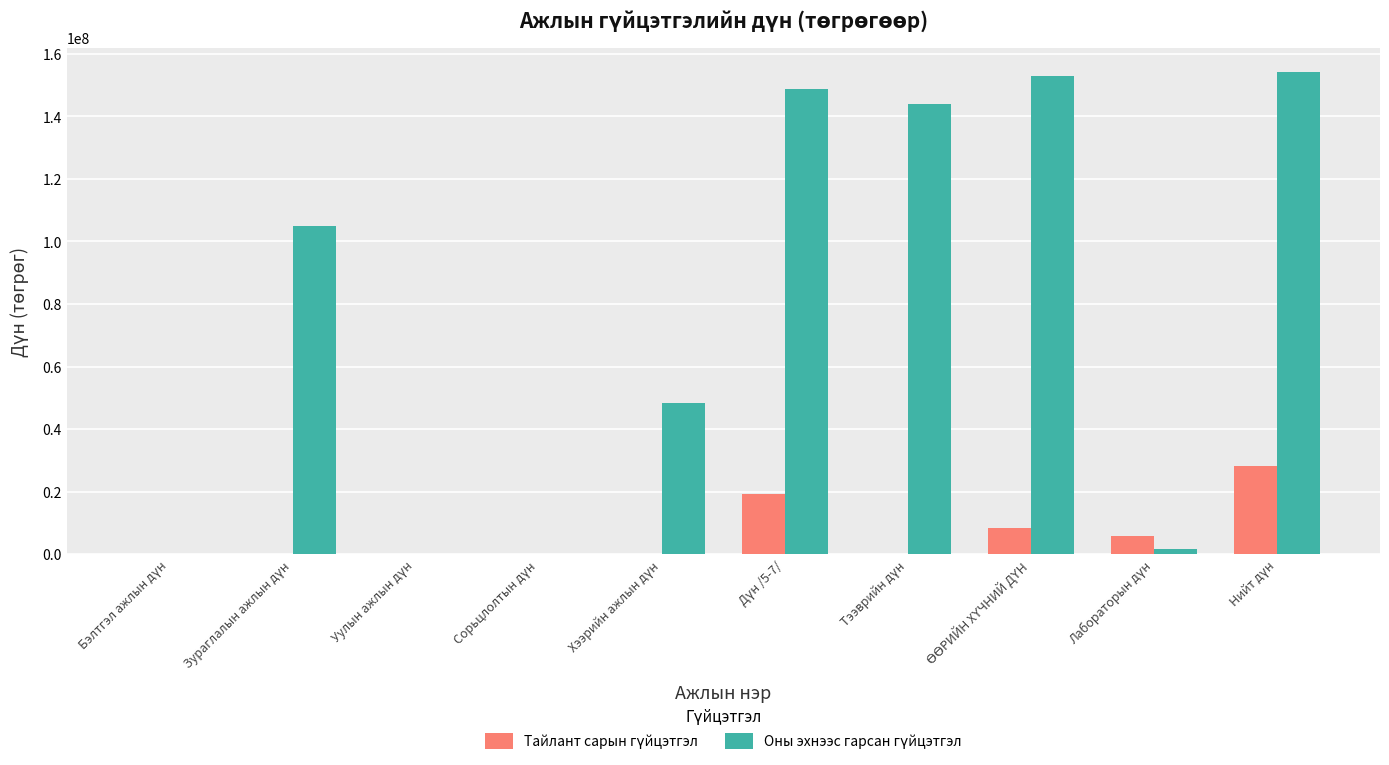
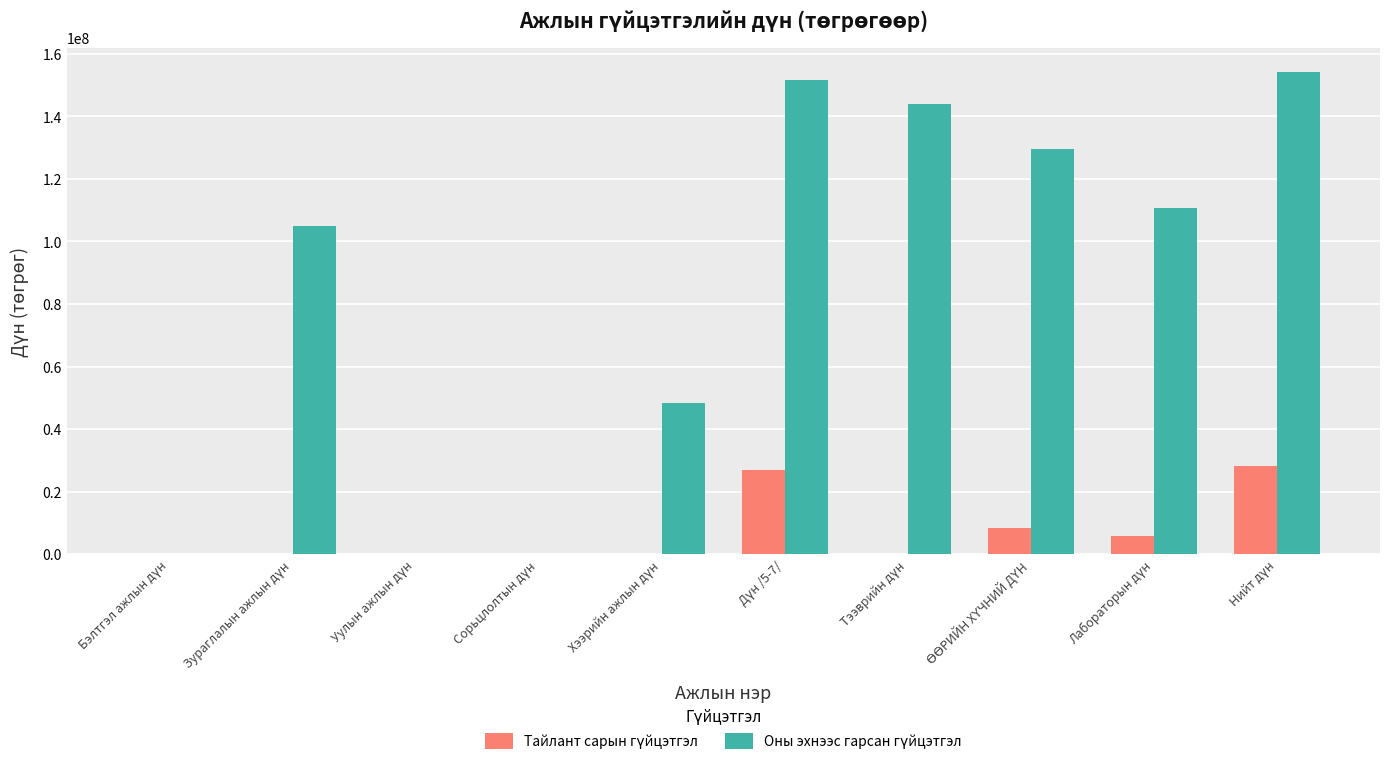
  {
    "Тайлант сарын гүйцэтгэл": {
      "Бэлтгэл ажлын дүн": 0,
      "Зураглалын ажлын дүн": 0,
      "Уулын ажлын дүн": 0,
      "Сорьцлолтын дүн": 0,
      "Хээрийн ажлын дүн": 0,
-     "Дүн /5-7/": 19000000,
+     "Дүн /5-7/": 27000000,
      "Тээврийн дүн": 0,
      "ӨӨРИЙН ХҮЧНИЙ ДҮН": 8000000,
      "Лабораторын дүн": 6000000,
      "Нийт дүн": 28000000
    },
    "Оны эхнээс гарсан гүйцэтгэл": {
      "Бэлтгэл ажлын дүн": 0,
      "Зураглалын ажлын дүн": 105000000,
      "Уулын ажлын дүн": 0,
      "Сорьцлолтын дүн": 0,
      "Хээрийн ажлын дүн": 48000000,
-     "Дүн /5-7/": 149000000,
+     "Дүн /5-7/": 152000000,
      "Тээврийн дүн": 144000000,
-     "ӨӨРИЙН ХҮЧНИЙ ДҮН": 153000000,
-     "Лабораторын дүн": 2000000,
+     "ӨӨРИЙН ХҮЧНИЙ ДҮН": 129000000,
+     "Лабораторын дүн": 111000000,
      "Нийт дүн": 154000000
    }
  }
